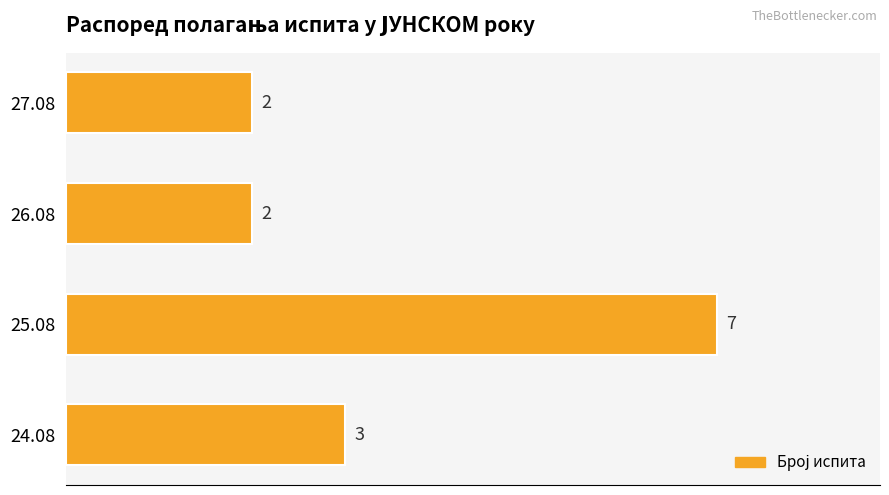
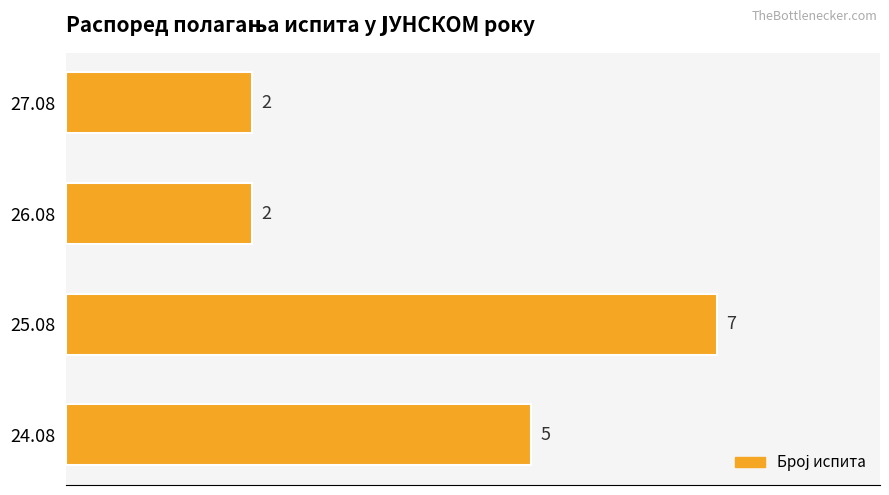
  {
    "27.08": 2,
    "26.08": 2,
    "25.08": 7,
-   "24.08": 3
+   "24.08": 5
  }
